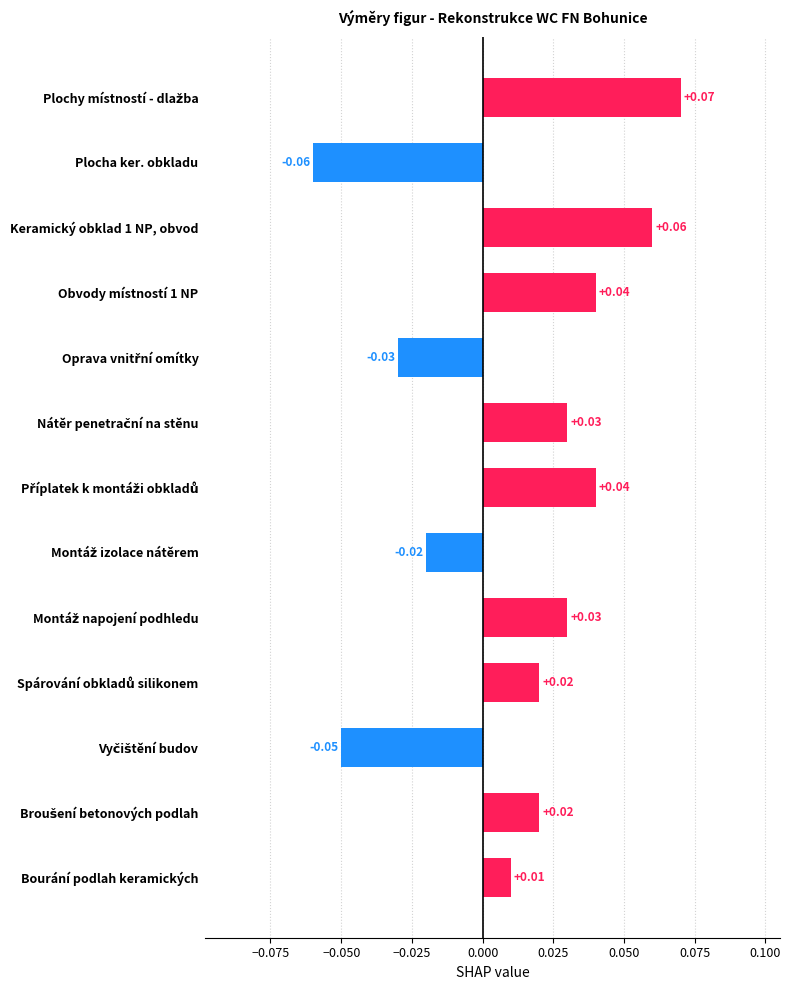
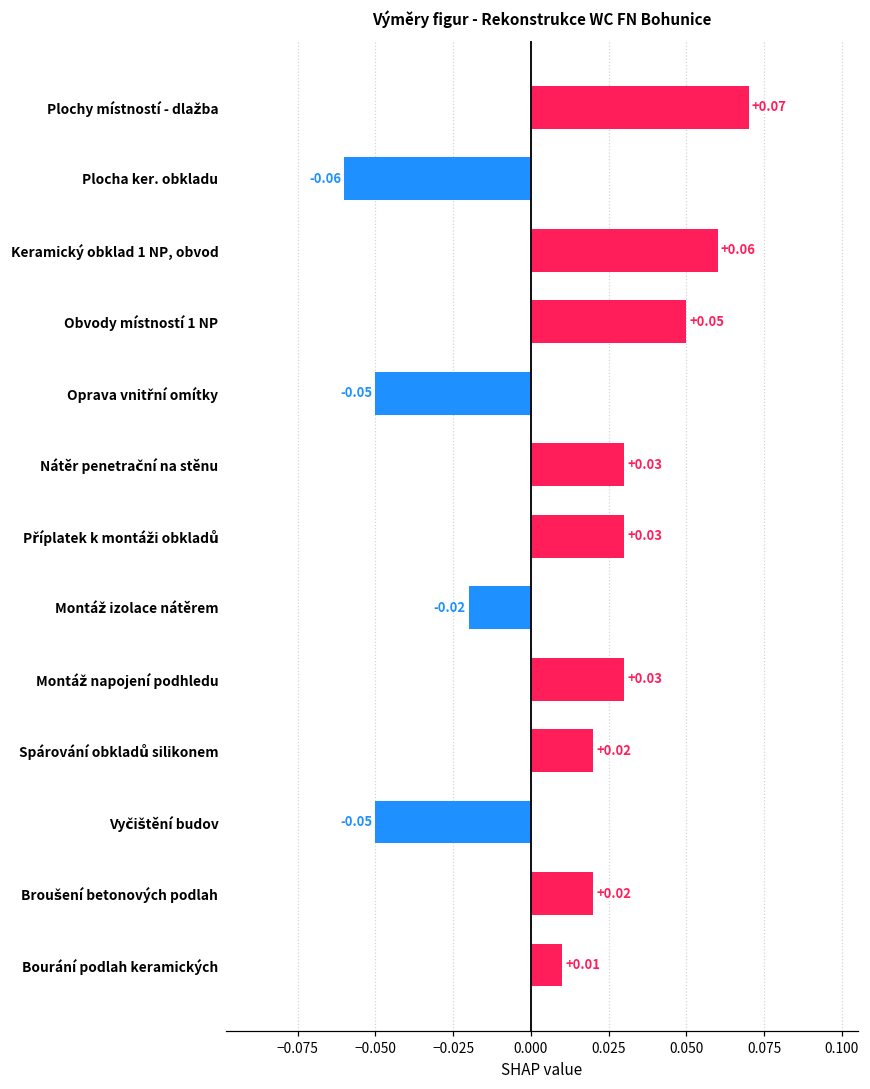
  {
    "Plochy místností - dlažba": "+0.07",
    "Plocha ker. obkladu": "-0.06",
    "Keramický obklad 1 NP, obvod": "+0.06",
-   "Obvody místností 1 NP": "+0.04",
-   "Oprava vnitřní omítky": "-0.03",
+   "Obvody místností 1 NP": "+0.05",
+   "Oprava vnitřní omítky": "-0.05",
    "Nátěr penetrační na stěnu": "+0.03",
-   "Příplatek k montáži obkladů": "+0.04",
+   "Příplatek k montáži obkladů": "+0.03",
    "Montáž izolace nátěrem": "-0.02",
    "Montáž napojení podhledu": "+0.03",
    "Spárování obkladů silikonem": "+0.02",
    "Vyčištění budov": "-0.05",
    "Broušení betonových podlah": "+0.02",
    "Bourání podlah keramických": "+0.01"
  }
